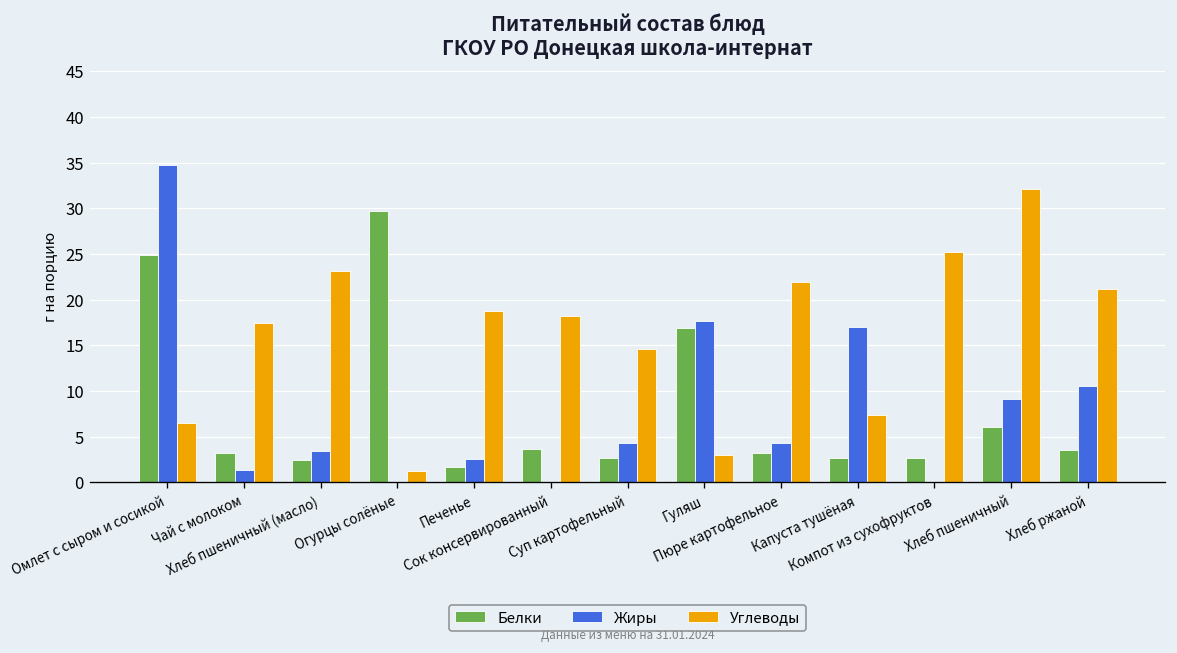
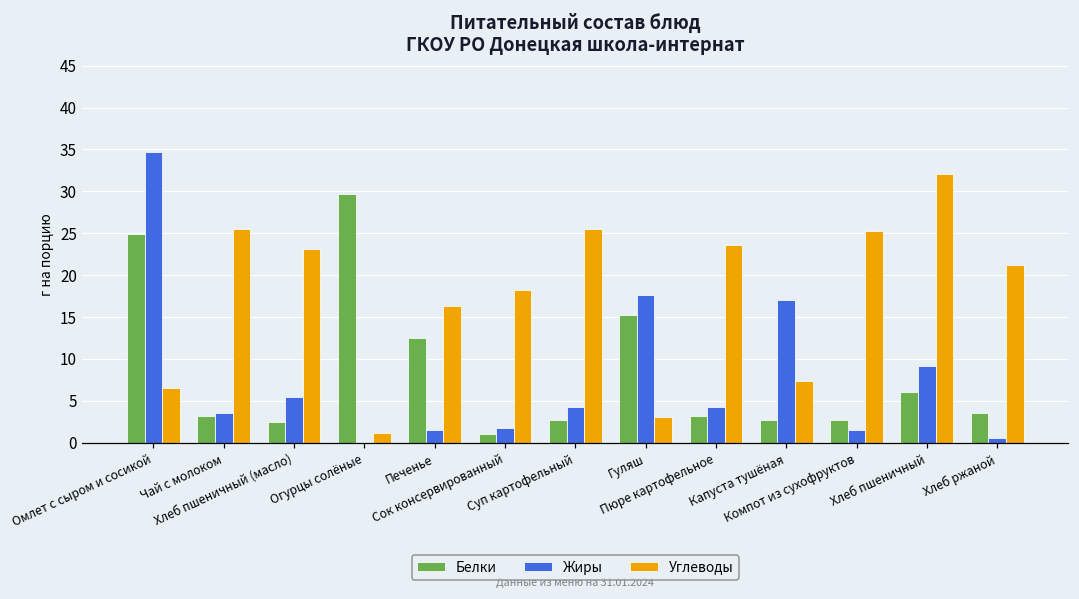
  {
    "Белки": {
      "Омлет с сыром и сосикой": 25,
      "Чай с молоком": 3,
      "Хлеб пшеничный (масло)": 2,
      "Огурцы солёные": 30,
-     "Печенье": 2,
-     "Сок консервированный": 4,
+     "Печенье": 13,
+     "Сок консервированный": 1,
      "Суп картофельный": 3,
-     "Гуляш": 17,
+     "Гуляш": 15,
      "Пюре картофельное": 3,
      "Капуста тушёная": 3,
      "Компот из сухофруктов": 3,
      "Хлеб пшеничный": 6,
      "Хлеб ржаной": 4
    },
    "Жиры": {
      "Омлет с сыром и сосикой": 35,
-     "Чай с молоком": 1,
-     "Хлеб пшеничный (масло)": 3,
+     "Чай с молоком": 4,
+     "Хлеб пшеничный (масло)": 5,
      "Огурцы солёные": 0,
-     "Печенье": 3,
-     "Сок консервированный": 0,
+     "Печенье": 2,
+     "Сок консервированный": 2,
      "Суп картофельный": 4,
      "Гуляш": 18,
      "Пюре картофельное": 4,
      "Капуста тушёная": 17,
-     "Компот из сухофруктов": 0,
+     "Компот из сухофруктов": 2,
      "Хлеб пшеничный": 9,
-     "Хлеб ржаной": 11
+     "Хлеб ржаной": 1
    },
    "Углеводы": {
      "Омлет с сыром и сосикой": 7,
-     "Чай с молоком": 17,
+     "Чай с молоком": 26,
      "Хлеб пшеничный (масло)": 23,
      "Огурцы солёные": 1,
-     "Печенье": 19,
+     "Печенье": 16,
      "Сок консервированный": 18,
-     "Суп картофельный": 15,
+     "Суп картофельный": 26,
      "Гуляш": 3,
-     "Пюре картофельное": 22,
+     "Пюре картофельное": 24,
      "Капуста тушёная": 7,
      "Компот из сухофруктов": 25,
      "Хлеб пшеничный": 32,
      "Хлеб ржаной": 21
    }
  }
